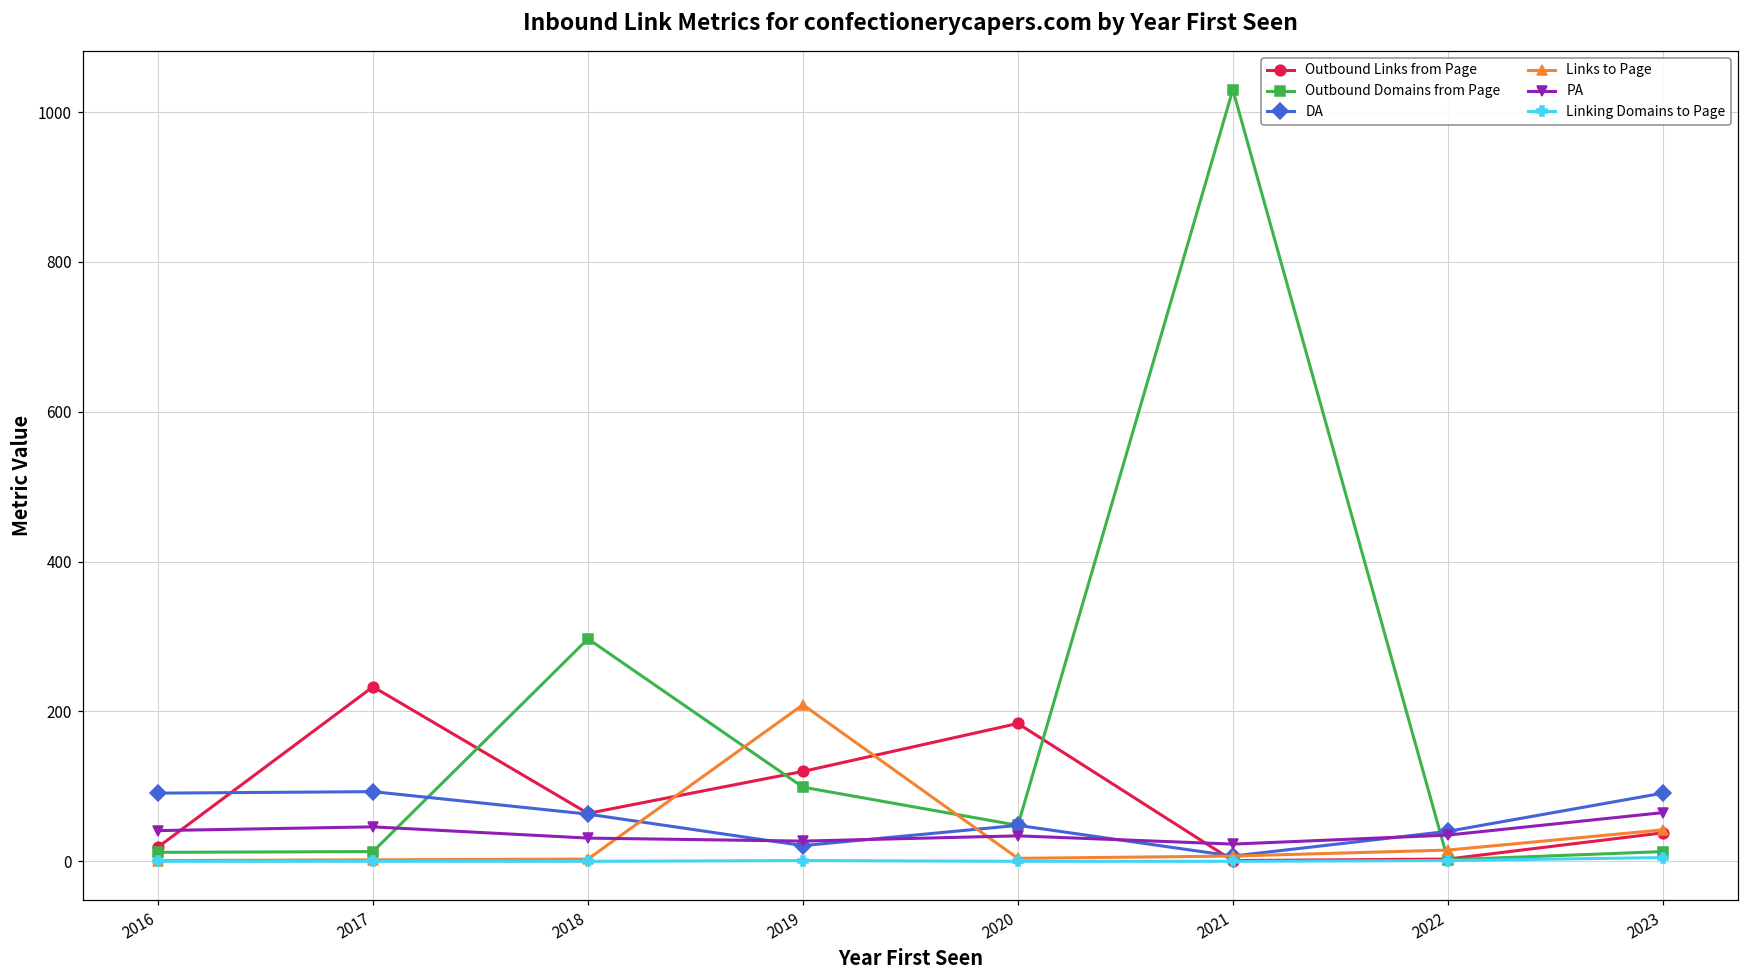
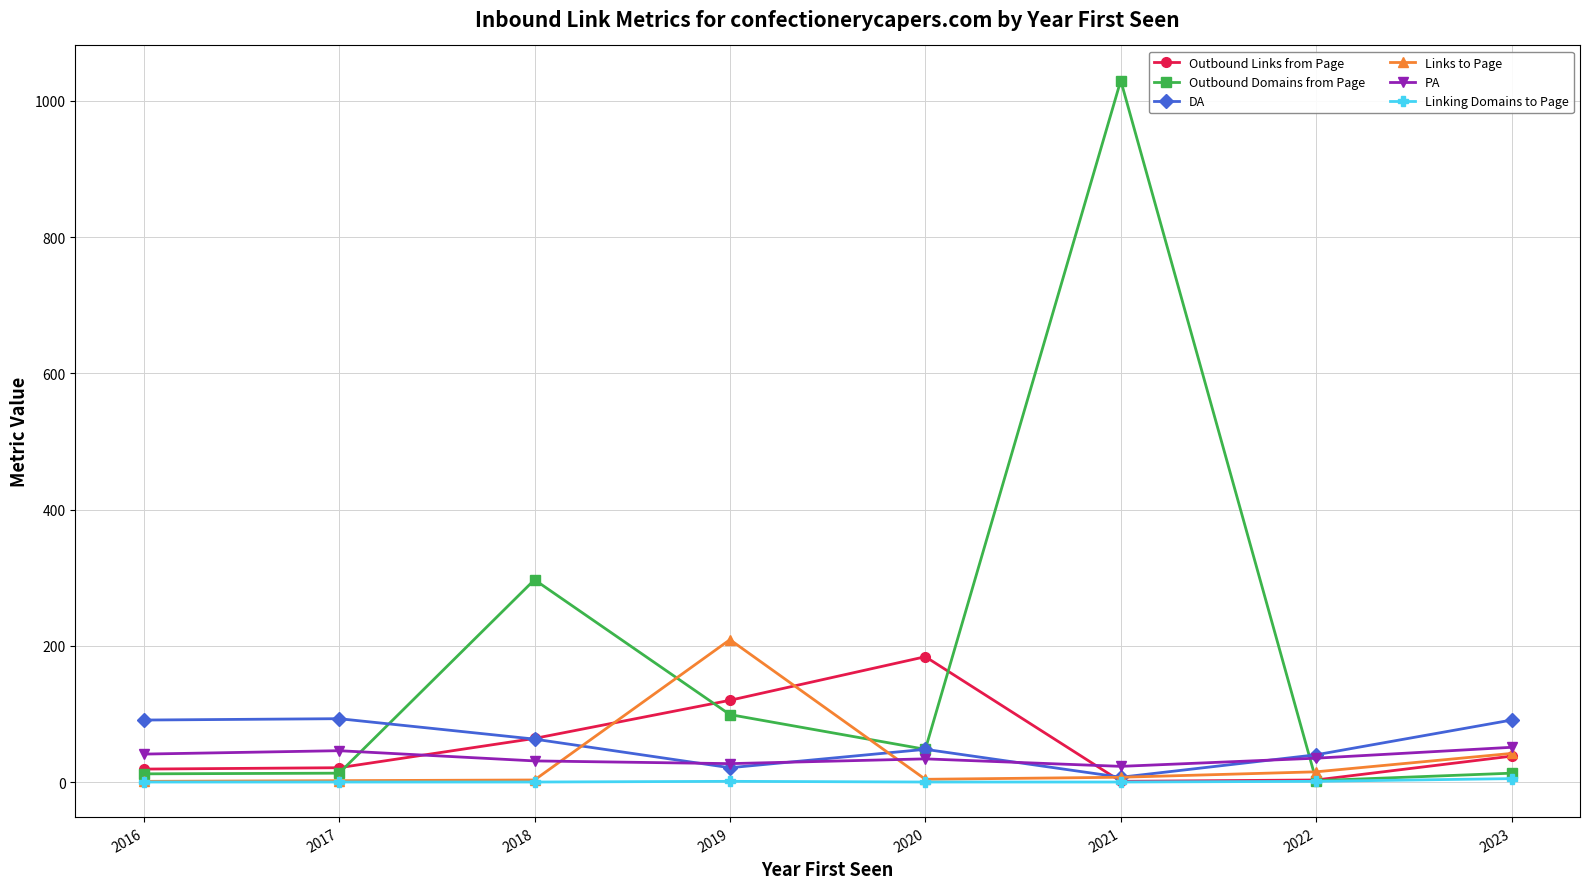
  {
    "Outbound Links from Page": {
      "2016": 20,
-     "2017": 230,
+     "2017": 20,
      "2019": 120,
      "2020": 180,
      "2023": 40
    },
    "Outbound Domains from Page": {
      "2016": 10,
      "2017": 10,
      "2018": 300,
      "2019": 100,
      "2021": 1030,
      "2023": 10
    },
    "DA": {
      "2016": 90,
      "2017": 90,
      "2019": 20,
      "2022": 40,
      "2023": 90
    },
    "Links to Page": {
      "2019": 210,
      "2020": 0,
      "2022": 20,
      "2023": 40
    },
    "PA": {
      "2016": 40,
      "2017": 50,
      "2018": 30,
      "2019": 30,
      "2020": 30,
      "2021": 20,
      "2022": 40,
-     "2023": 70
+     "2023": 50
    },
    "Linking Domains to Page": {
      "2019": 0,
      "2020": 0,
      "2023": 10
    }
  }
